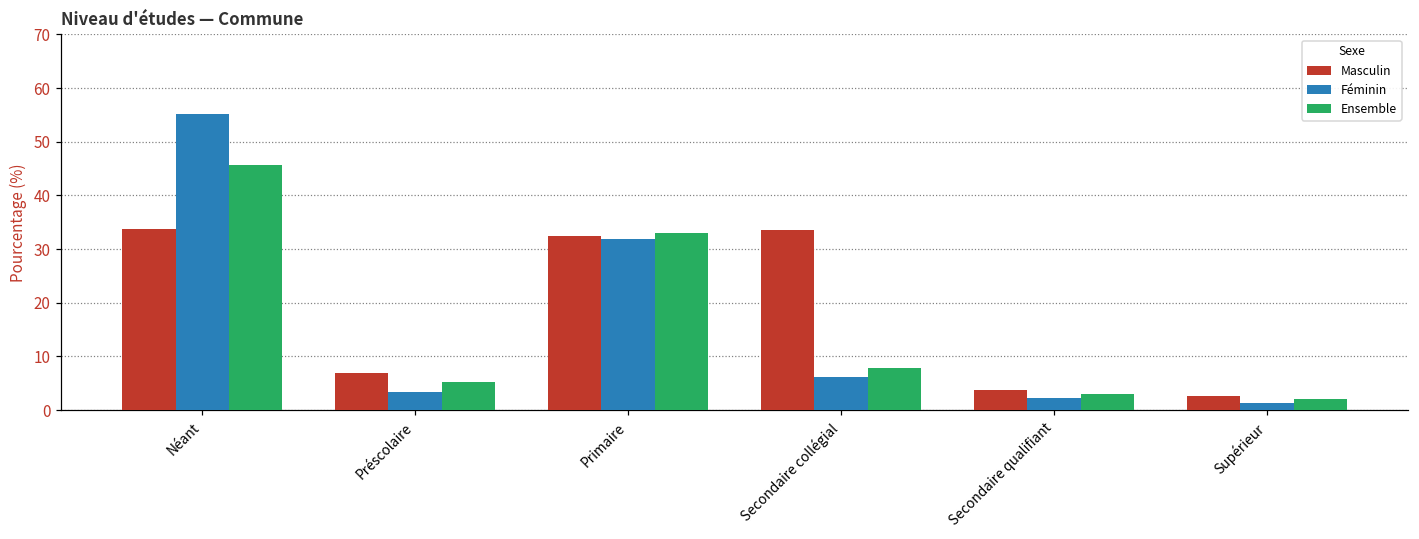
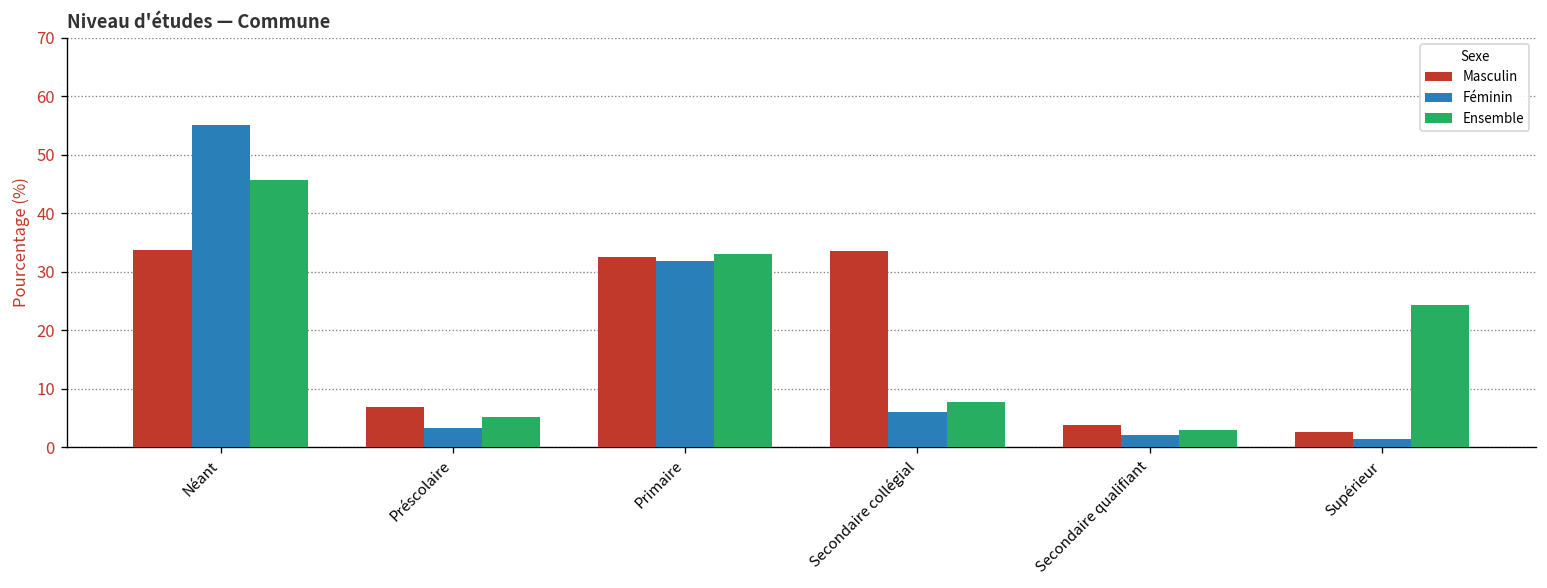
  {
    "Masculin": {
      "Néant": 34,
      "Préscolaire": 7,
      "Primaire": 33,
      "Secondaire collégial": 34,
      "Secondaire qualifiant": 4,
      "Supérieur": 3
    },
    "Féminin": {
      "Néant": 55,
      "Préscolaire": 3,
      "Primaire": 32,
      "Secondaire collégial": 6,
      "Secondaire qualifiant": 2,
      "Supérieur": 1
    },
    "Ensemble": {
      "Néant": 46,
      "Préscolaire": 5,
      "Primaire": 33,
      "Secondaire collégial": 8,
      "Secondaire qualifiant": 3,
-     "Supérieur": 2
+     "Supérieur": 24
    }
  }
